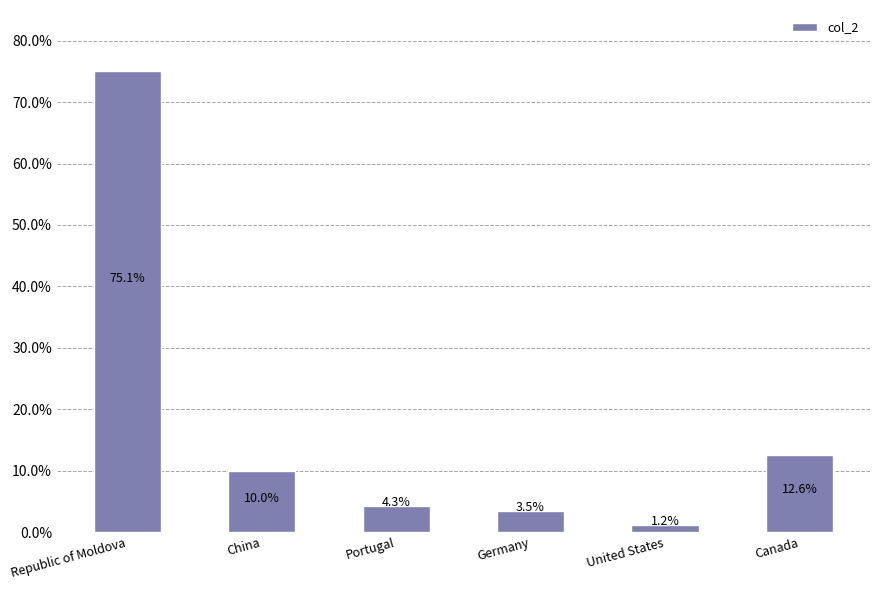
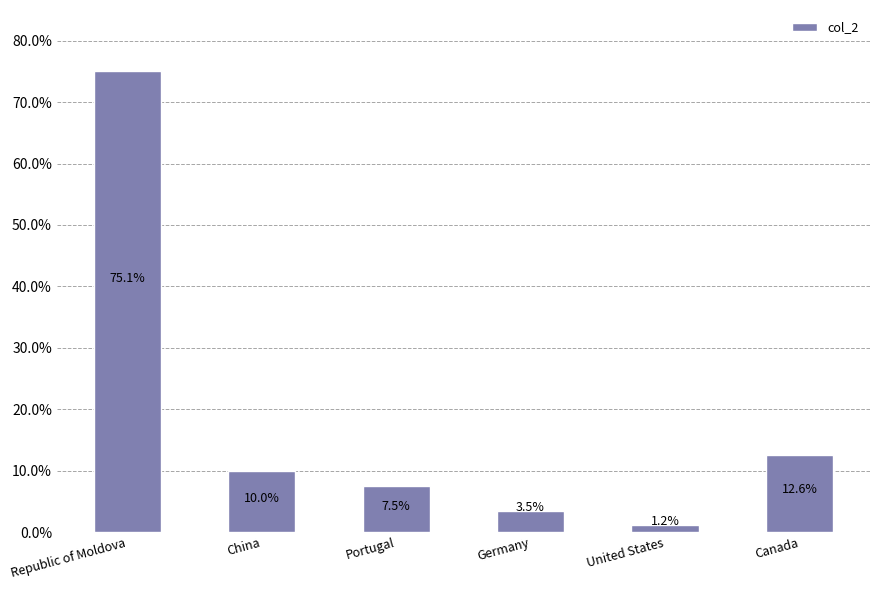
  {
    "Republic of Moldova": "75.1%",
    "China": "10.0%",
-   "Portugal": "4.3%",
+   "Portugal": "7.5%",
    "Germany": "3.5%",
    "United States": "1.2%",
    "Canada": "12.6%"
  }
